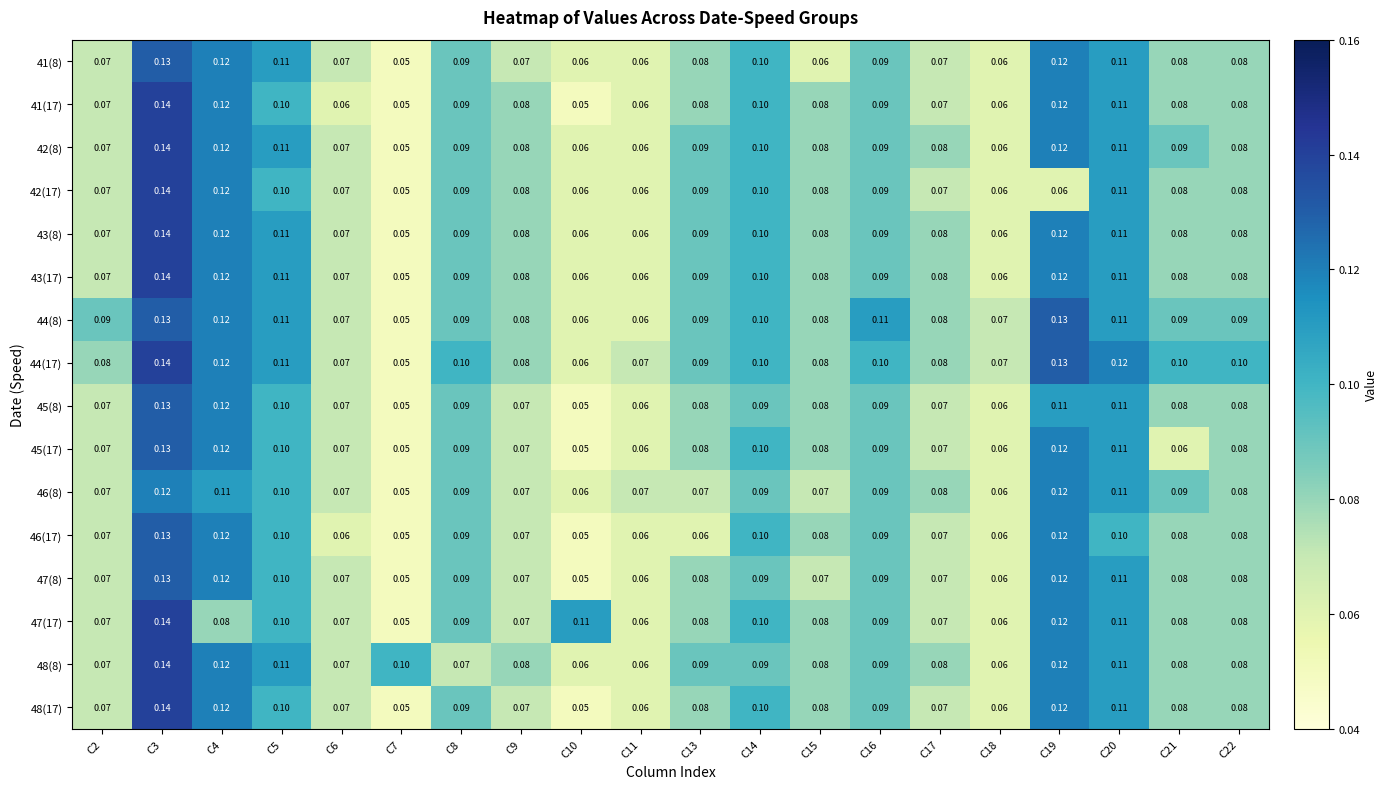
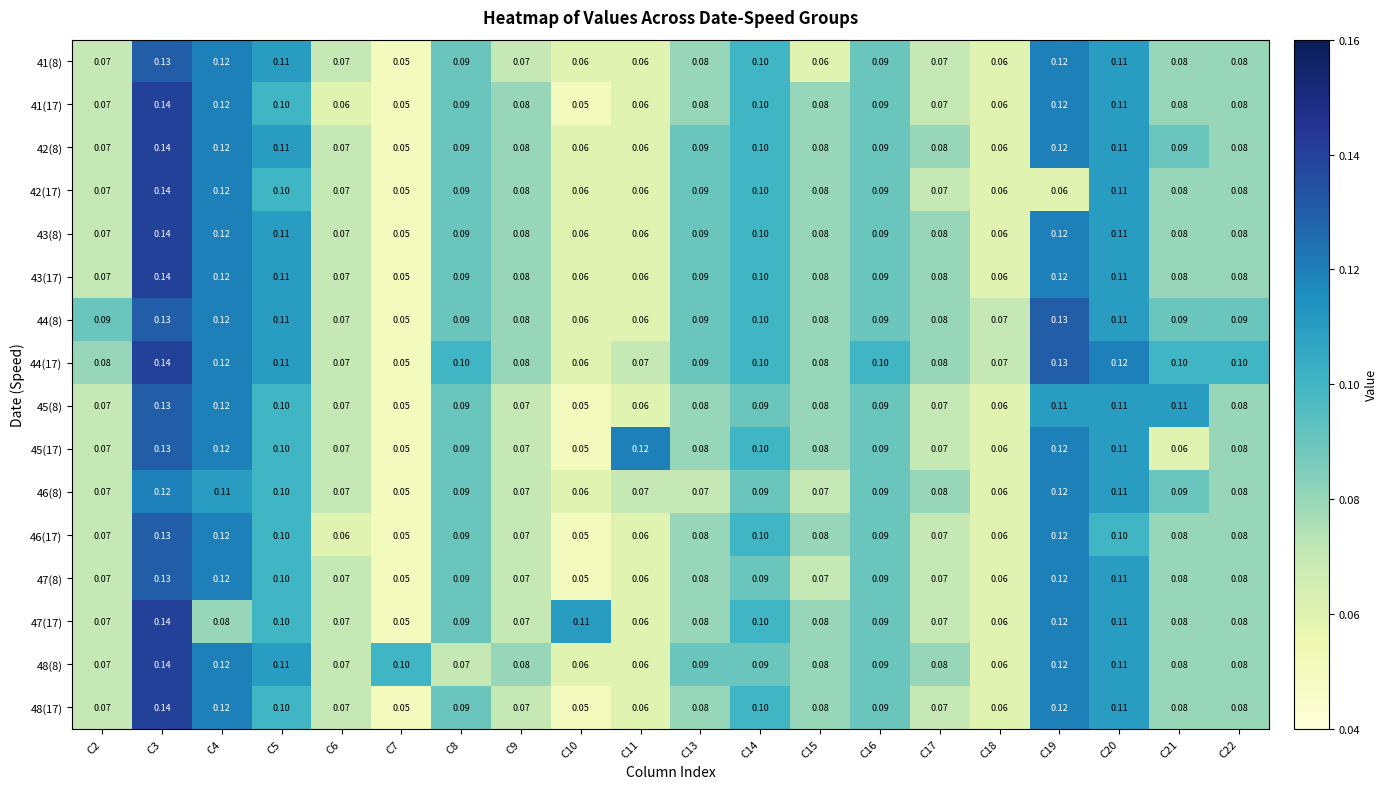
  {
    "44(8)": {
      "C2": 0.09,
      "C3": 0.13,
      "C4": 0.12,
      "C5": 0.11,
      "C6": 0.07,
      "C7": 0.05,
      "C8": 0.09,
      "C9": 0.08,
      "C10": 0.06,
      "C11": 0.06,
      "C13": 0.09,
      "C14": 0.10,
      "C15": 0.08,
-     "C16": 0.11,
+     "C16": 0.09,
      "C17": 0.08,
      "C18": 0.07,
      "C19": 0.13,
      "C20": 0.11,
      "C21": 0.09,
      "C22": 0.09
    },
    "45(8)": {
      "C2": 0.07,
      "C3": 0.13,
      "C4": 0.12,
      "C5": 0.10,
      "C6": 0.07,
      "C7": 0.05,
      "C8": 0.09,
      "C9": 0.07,
      "C10": 0.05,
      "C11": 0.06,
      "C13": 0.08,
      "C14": 0.09,
      "C15": 0.08,
      "C16": 0.09,
      "C17": 0.07,
      "C18": 0.06,
      "C19": 0.11,
      "C20": 0.11,
-     "C21": 0.08,
+     "C21": 0.11,
      "C22": 0.08
    },
    "45(17)": {
      "C2": 0.07,
      "C3": 0.13,
      "C4": 0.12,
      "C5": 0.10,
      "C6": 0.07,
      "C7": 0.05,
      "C8": 0.09,
      "C9": 0.07,
      "C10": 0.05,
-     "C11": 0.06,
+     "C11": 0.12,
      "C13": 0.08,
      "C14": 0.10,
      "C15": 0.08,
      "C16": 0.09,
      "C17": 0.07,
      "C18": 0.06,
      "C19": 0.12,
      "C20": 0.11,
      "C21": 0.06,
      "C22": 0.08
    },
    "46(17)": {
      "C2": 0.07,
      "C3": 0.13,
      "C4": 0.12,
      "C5": 0.10,
      "C6": 0.06,
      "C7": 0.05,
      "C8": 0.09,
      "C9": 0.07,
      "C10": 0.05,
      "C11": 0.06,
-     "C13": 0.06,
+     "C13": 0.08,
      "C14": 0.10,
      "C15": 0.08,
      "C16": 0.09,
      "C17": 0.07,
      "C18": 0.06,
      "C19": 0.12,
      "C20": 0.10,
      "C21": 0.08,
      "C22": 0.08
    }
  }
